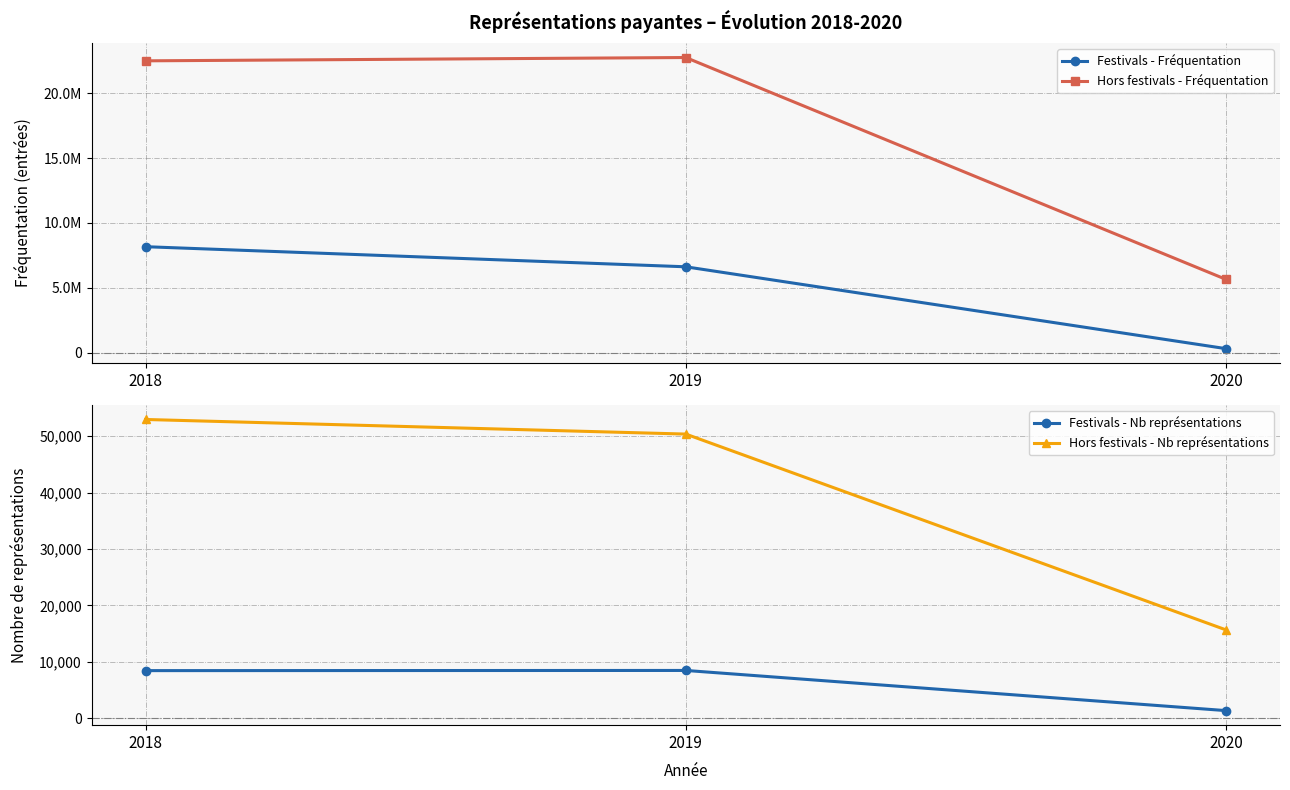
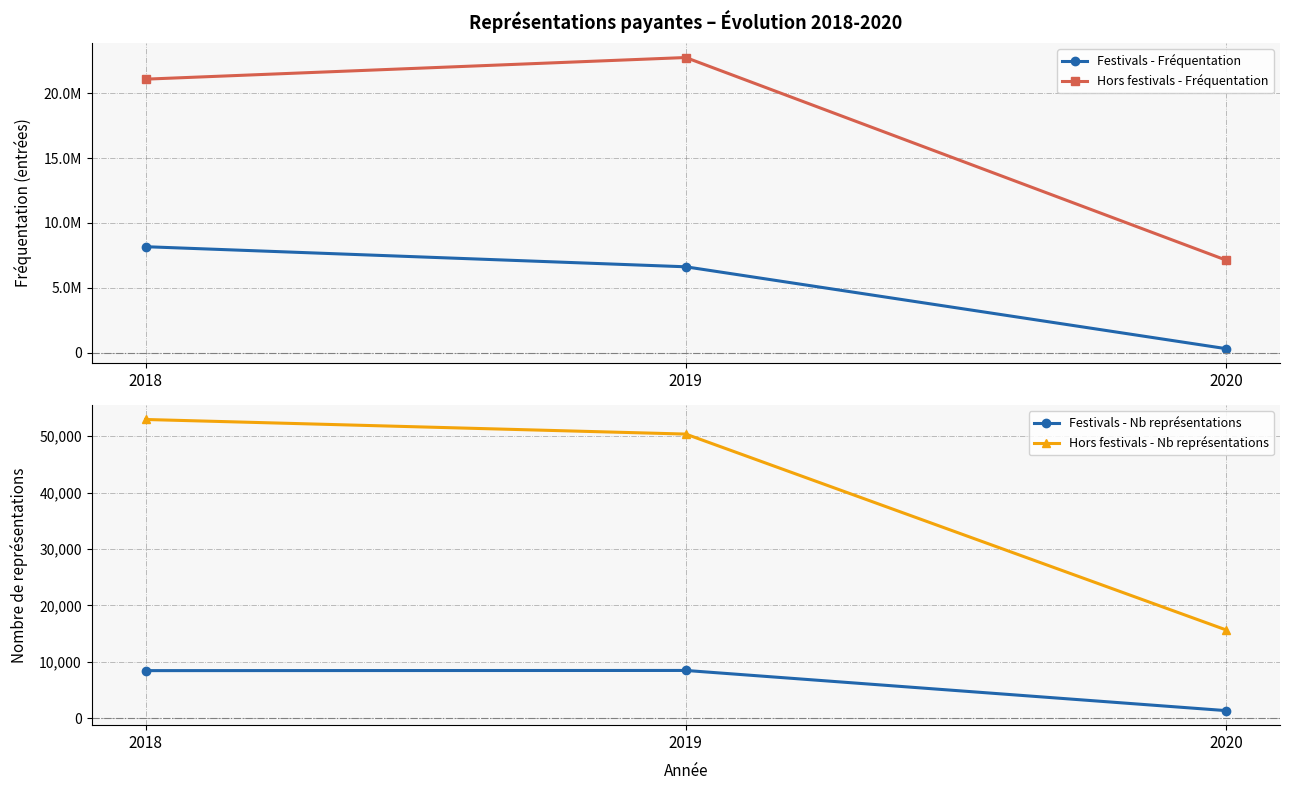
  {
    "Représentations payantes – Évolution 2018-2020": {
      "Festivals - Fréquentation": {
        "2018": 8200000,
        "2019": 6600000,
        "2020": 300000
      },
      "Hors festivals - Fréquentation": {
-       "2018": 22500000,
+       "2018": 21100000,
        "2019": 22700000,
-       "2020": 5700000
+       "2020": 7100000
      }
    }
  }
